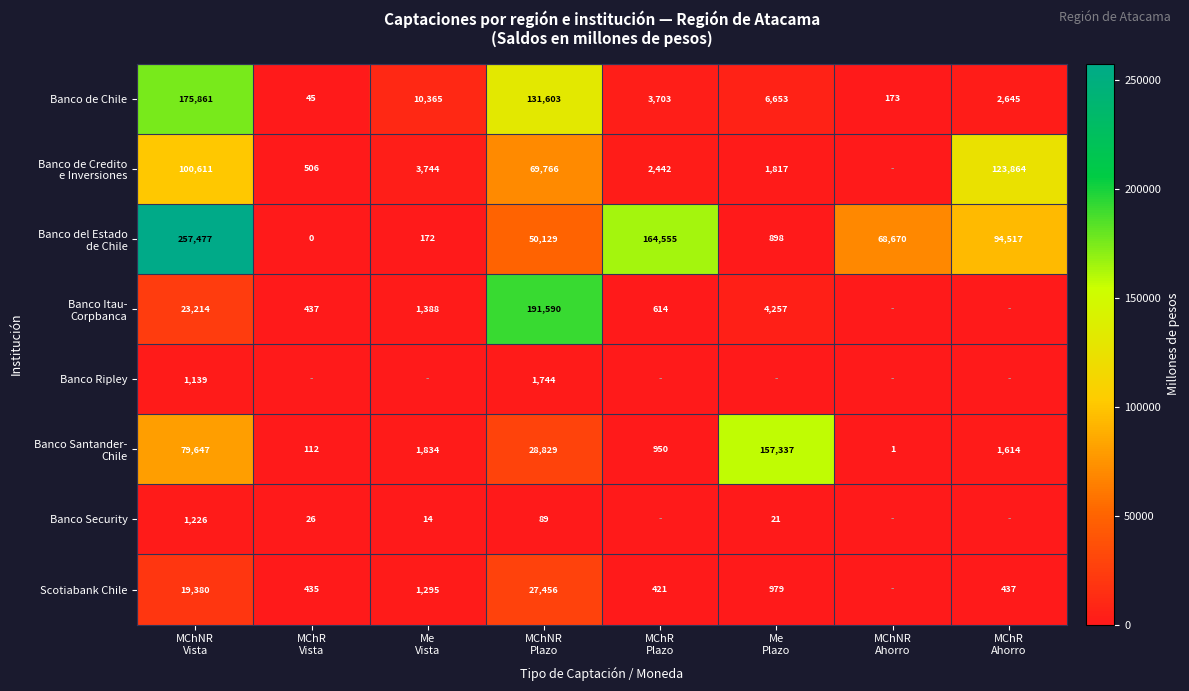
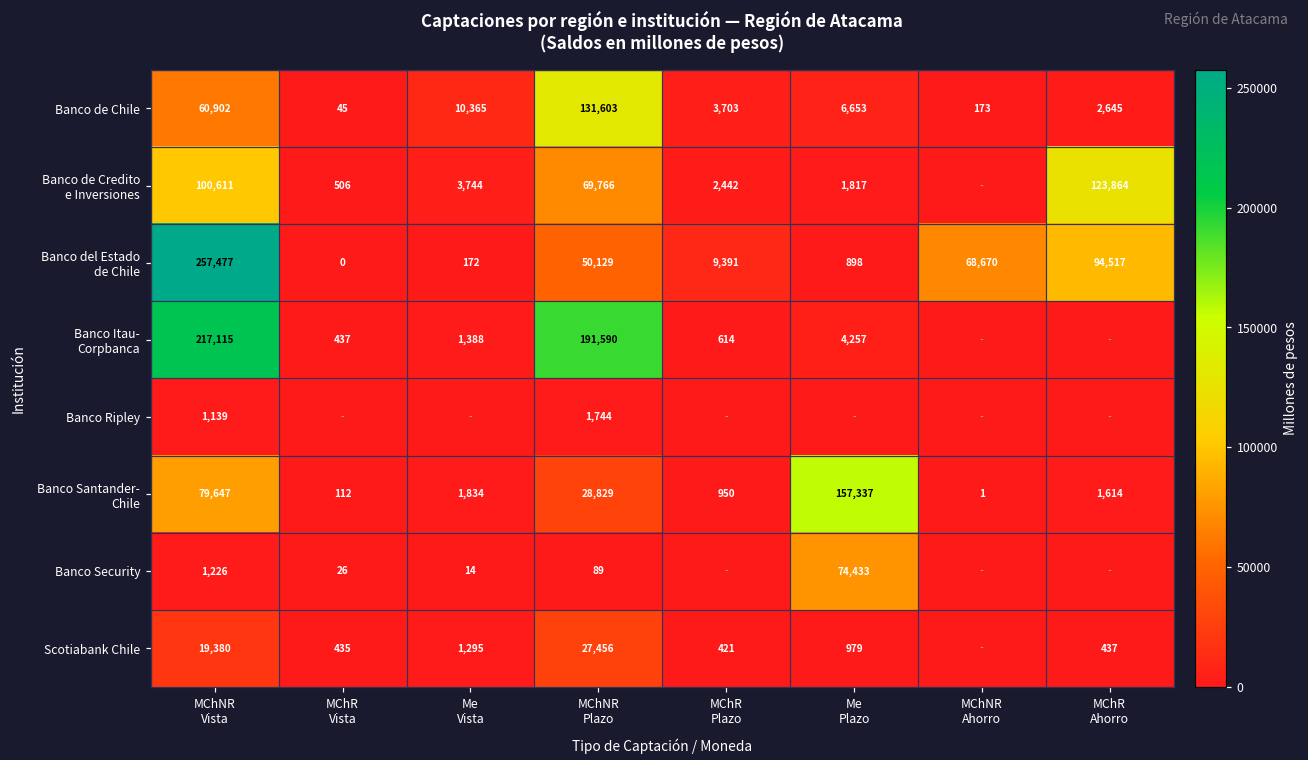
  {
    "Banco de Chile": {
-     "MChNR Vista": "175,861",
+     "MChNR Vista": "60,902",
      "MChR Vista": "45",
      "Me Vista": "10,365",
      "MChNR Plazo": "131,603",
      "MChR Plazo": "3,703",
      "Me Plazo": "6,653",
      "MChNR Ahorro": "173",
      "MChR Ahorro": "2,645"
    },
    "Banco de Credito e Inversiones": {
      "MChNR Vista": "100,611",
      "MChR Vista": "506",
      "Me Vista": "3,744",
      "MChNR Plazo": "69,766",
      "MChR Plazo": "2,442",
      "Me Plazo": "1,817",
      "MChR Ahorro": "123,864"
    },
    "Banco del Estado de Chile": {
      "MChNR Vista": "257,477",
      "MChR Vista": "0",
      "Me Vista": "172",
      "MChNR Plazo": "50,129",
-     "MChR Plazo": "164,555",
+     "MChR Plazo": "9,391",
      "Me Plazo": "898",
      "MChNR Ahorro": "68,670",
      "MChR Ahorro": "94,517"
    },
    "Banco Itau- Corpbanca": {
-     "MChNR Vista": "23,214",
+     "MChNR Vista": "217,115",
      "MChR Vista": "437",
      "Me Vista": "1,388",
      "MChNR Plazo": "191,590",
      "MChR Plazo": "614",
      "Me Plazo": "4,257"
    },
    "Banco Ripley": {
      "MChNR Vista": "1,139",
      "MChNR Plazo": "1,744"
    },
    "Banco Santander- Chile": {
      "MChNR Vista": "79,647",
      "MChR Vista": "112",
      "Me Vista": "1,834",
      "MChNR Plazo": "28,829",
      "MChR Plazo": "950",
      "Me Plazo": "157,337",
      "MChNR Ahorro": "1",
      "MChR Ahorro": "1,614"
    },
    "Banco Security": {
      "MChNR Vista": "1,226",
      "MChR Vista": "26",
      "Me Vista": "14",
      "MChNR Plazo": "89",
-     "Me Plazo": "21"
+     "Me Plazo": "74,433"
    },
    "Scotiabank Chile": {
      "MChNR Vista": "19,380",
      "MChR Vista": "435",
      "Me Vista": "1,295",
      "MChNR Plazo": "27,456",
      "MChR Plazo": "421",
      "Me Plazo": "979",
      "MChR Ahorro": "437"
    }
  }
